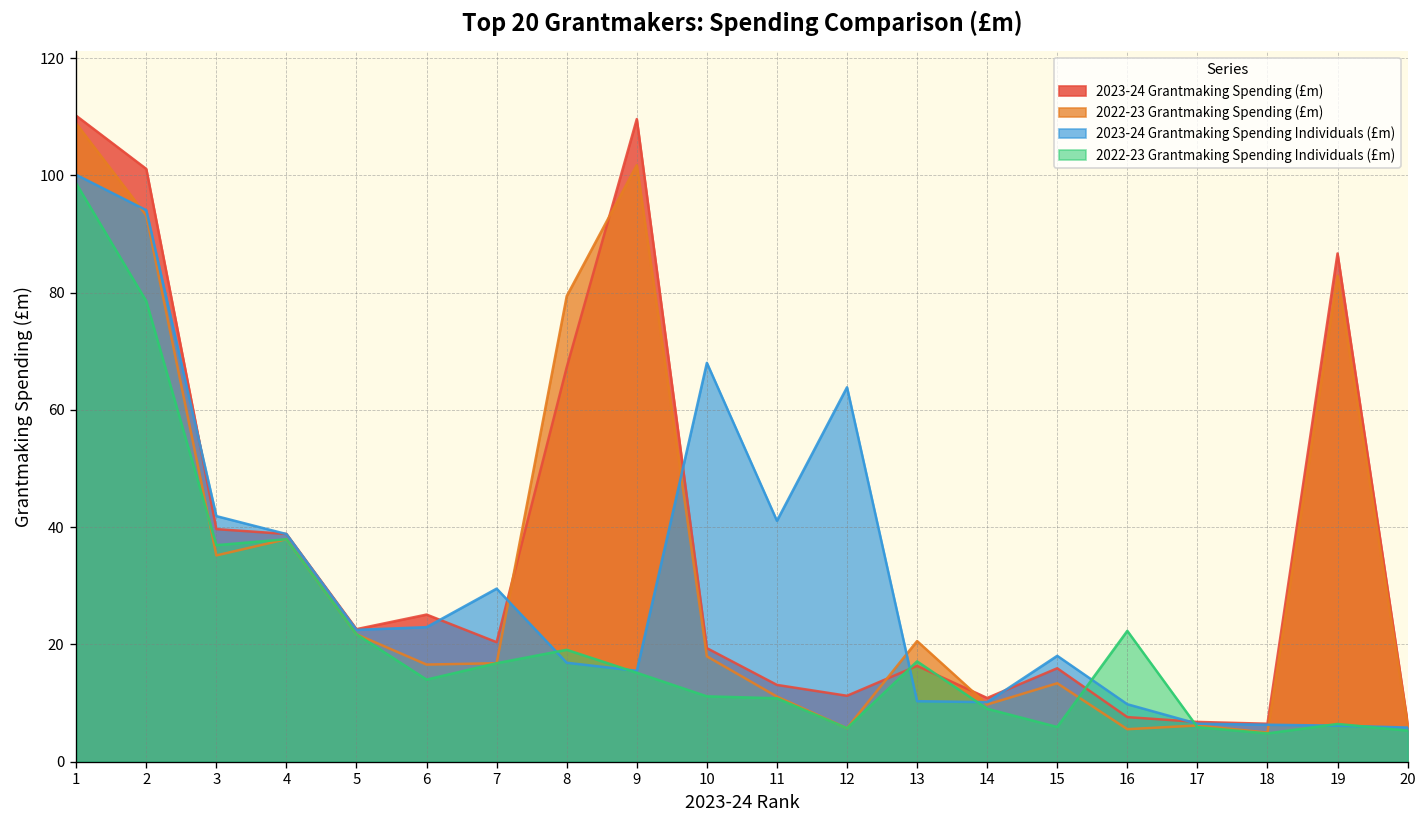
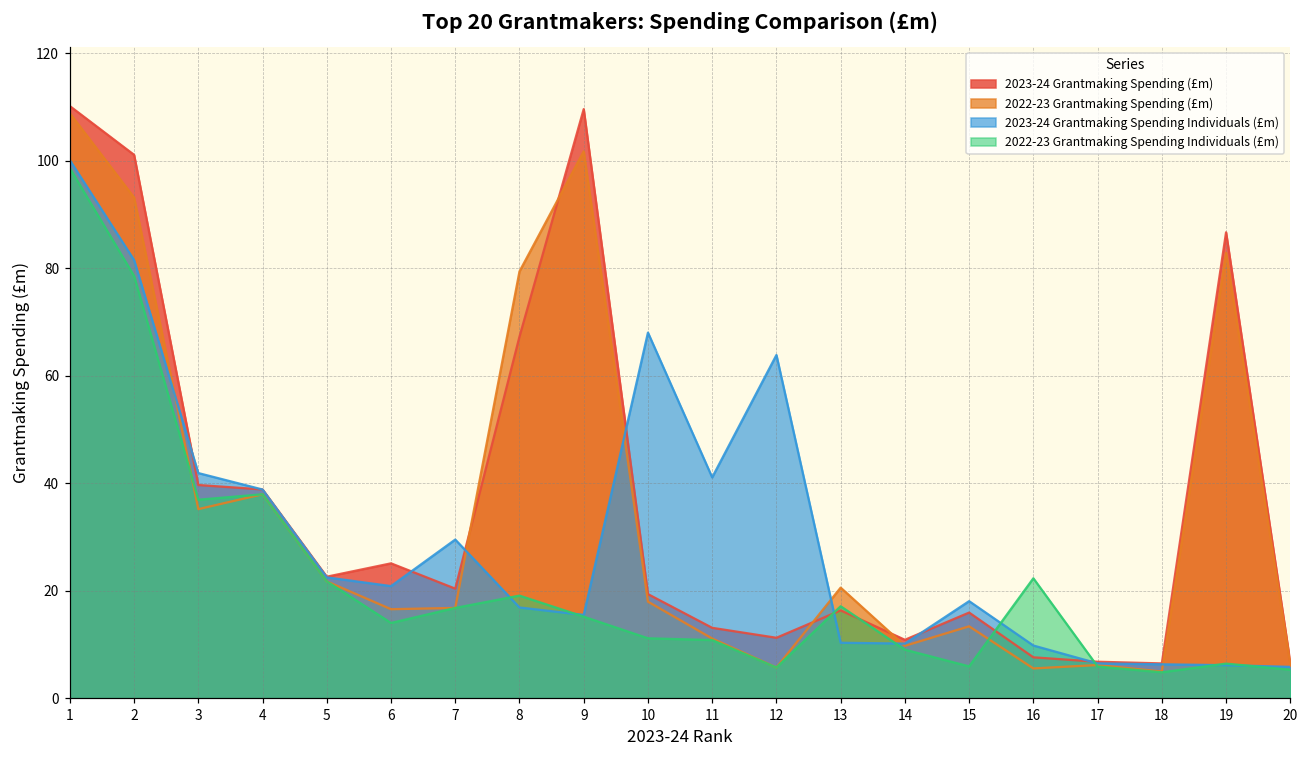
  {
    "2023-24 Grantmaking Spending Individuals (£m)": {
      "1": 100,
-     "2": 94,
+     "2": 82,
      "3": 42,
-     "6": 23,
+     "6": 21,
      "7": 30,
      "8": 17,
      "10": 68,
      "11": 41,
      "12": 64,
      "13": 10,
      "15": 18,
      "16": 10
    },
    "2022-23 Grantmaking Spending Individuals (£m)": {
      "1": 99,
      "2": 79,
      "3": 37,
      "6": 14,
      "8": 19,
      "10": 11,
      "13": 17,
      "14": 9,
      "15": 6,
      "16": 22
    }
  }
